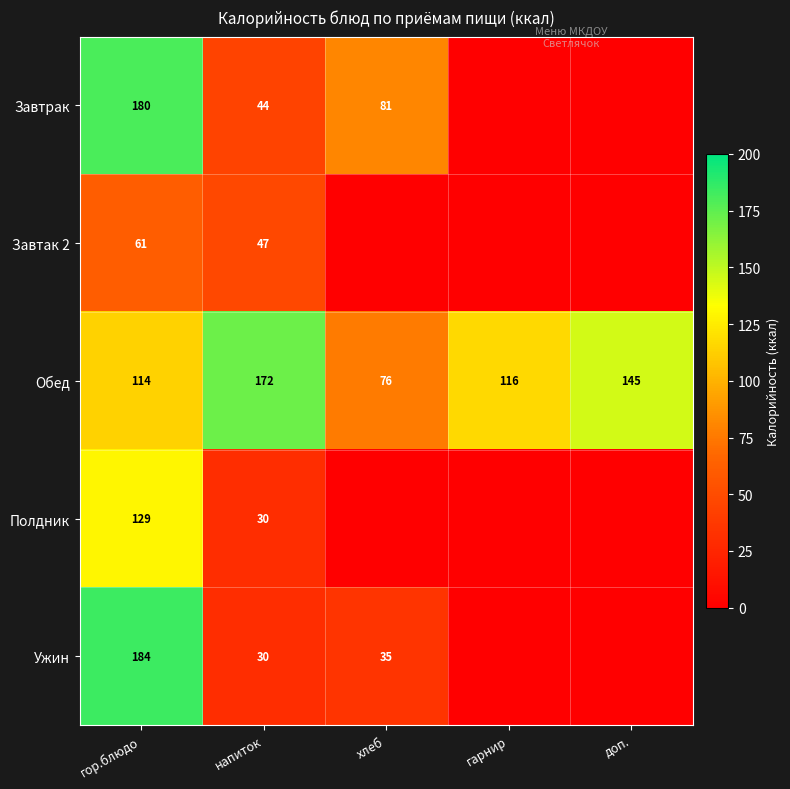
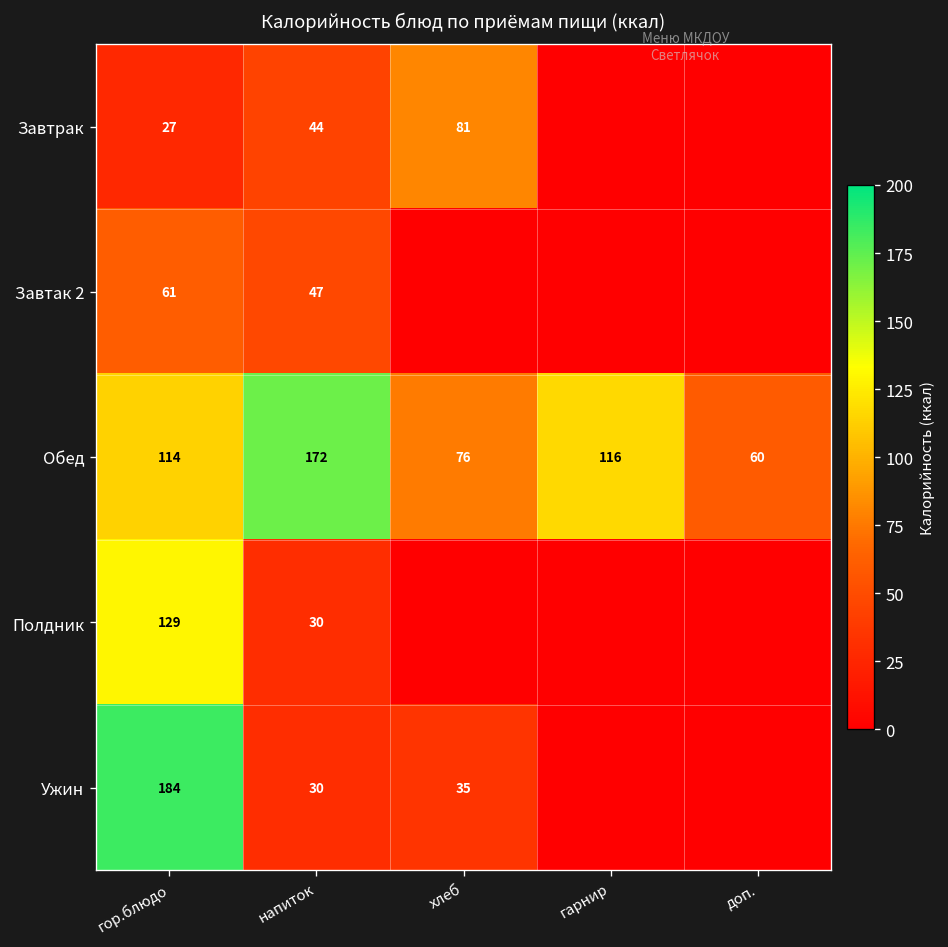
  {
    "Завтрак": {
-     "гор.блюдо": 180,
+     "гор.блюдо": 27,
      "напиток": 44,
      "хлеб": 81
    },
    "Завтак 2": {
      "гор.блюдо": 61,
      "напиток": 47
    },
    "Обед": {
      "гор.блюдо": 114,
      "напиток": 172,
      "хлеб": 76,
      "гарнир": 116,
-     "доп.": 145
+     "доп.": 60
    },
    "Полдник": {
      "гор.блюдо": 129,
      "напиток": 30
    },
    "Ужин": {
      "гор.блюдо": 184,
      "напиток": 30,
      "хлеб": 35
    }
  }
